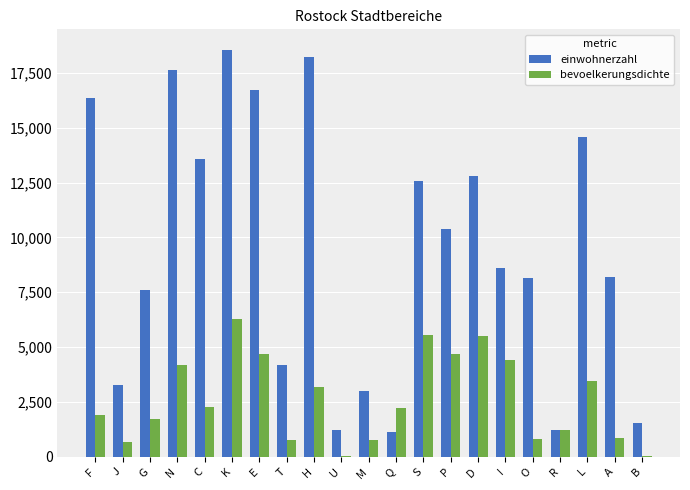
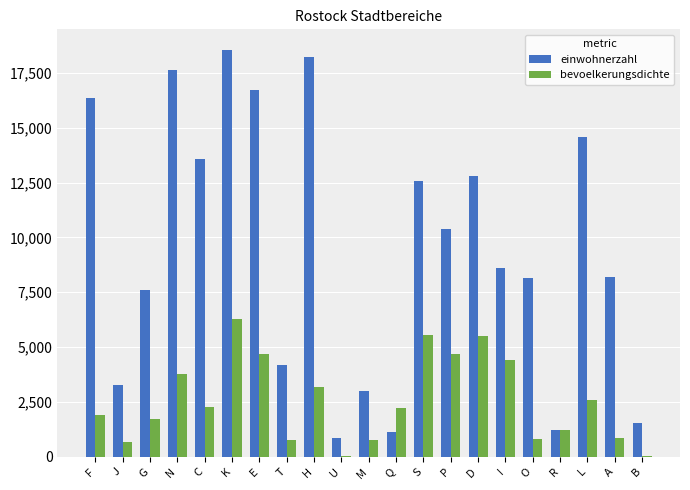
  {
    "einwohnerzahl": {
      "F": "16,400",
      "J": "3,300",
      "G": "7,600",
      "N": "17,700",
      "C": "13,600",
      "K": "18,600",
      "E": "16,700",
      "T": "4,200",
      "H": "18,200",
-     "U": "1,200",
+     "U": "900",
      "M": "3,000",
      "Q": "1,100",
      "S": "12,600",
      "P": "10,400",
      "D": "12,800",
      "I": "8,600",
      "O": "8,100",
      "R": "1,200",
      "L": "14,600",
      "A": "8,200",
      "B": "1,600"
    },
    "bevoelkerungsdichte": {
      "F": "1,900",
      "J": "700",
      "G": "1,700",
-     "N": "4,200",
+     "N": "3,800",
      "C": "2,300",
      "K": "6,300",
      "E": "4,700",
      "T": "800",
      "H": "3,200",
      "M": "800",
      "Q": "2,200",
      "S": "5,500",
      "P": "4,700",
      "D": "5,500",
      "I": "4,400",
      "O": "800",
      "R": "1,200",
-     "L": "3,400",
+     "L": "2,600",
      "A": "900"
    }
  }
